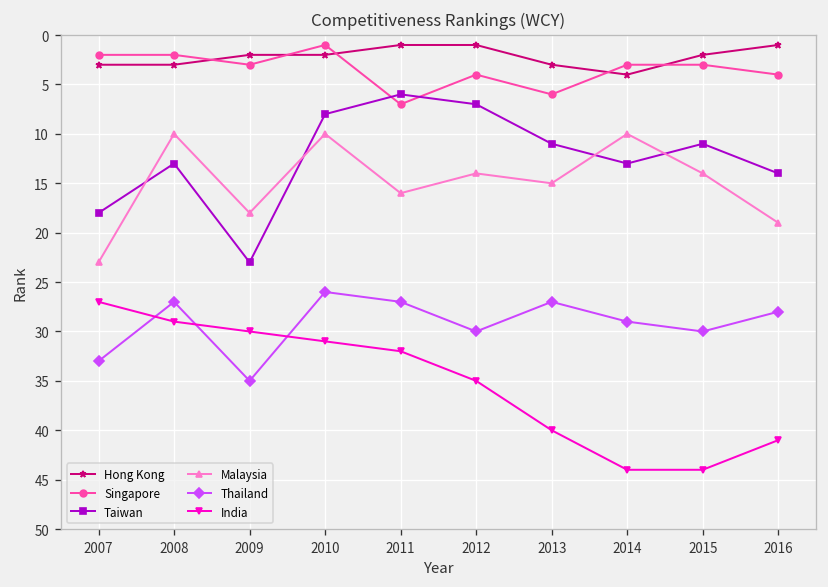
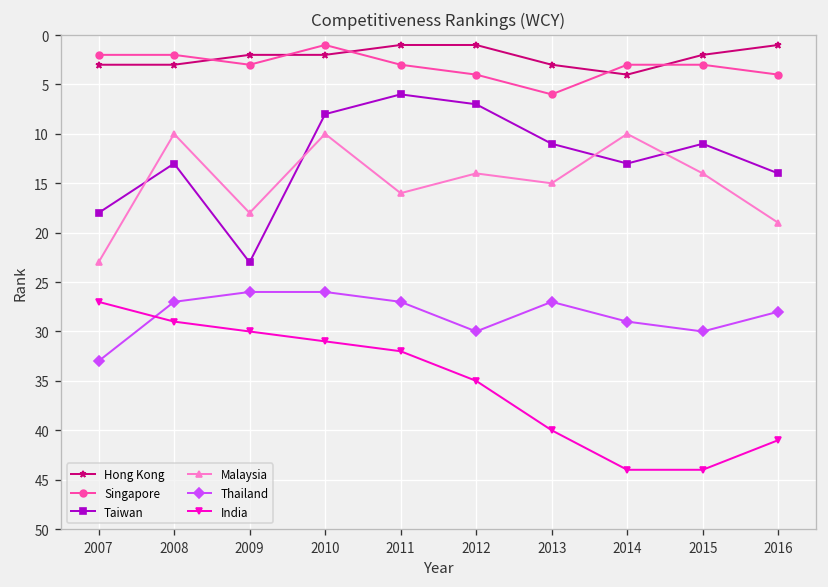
  {
    "Hong Kong": {
      "2007": 3,
      "2008": 3,
      "2009": 2,
      "2010": 2,
      "2011": 1,
      "2012": 1,
      "2013": 3,
      "2014": 4,
      "2015": 2,
      "2016": 1
    },
    "Singapore": {
      "2007": 2,
      "2008": 2,
      "2009": 3,
      "2010": 1,
-     "2011": 7,
+     "2011": 3,
      "2012": 4,
      "2013": 6,
      "2014": 3,
      "2015": 3,
      "2016": 4
    },
    "Taiwan": {
      "2007": 18,
      "2008": 13,
      "2009": 23,
      "2010": 8,
      "2011": 6,
      "2012": 7,
      "2013": 11,
      "2014": 13,
      "2015": 11,
      "2016": 14
    },
    "Malaysia": {
      "2007": 23,
      "2008": 10,
      "2009": 18,
      "2010": 10,
      "2011": 16,
      "2012": 14,
      "2013": 15,
      "2014": 10,
      "2015": 14,
      "2016": 19
    },
    "Thailand": {
      "2007": 33,
      "2008": 27,
-     "2009": 35,
+     "2009": 26,
      "2010": 26,
      "2011": 27,
      "2012": 30,
      "2013": 27,
      "2014": 29,
      "2015": 30,
      "2016": 28
    },
    "India": {
      "2007": 27,
      "2008": 29,
      "2009": 30,
      "2010": 31,
      "2011": 32,
      "2012": 35,
      "2013": 40,
      "2014": 44,
      "2015": 44,
      "2016": 41
    }
  }
